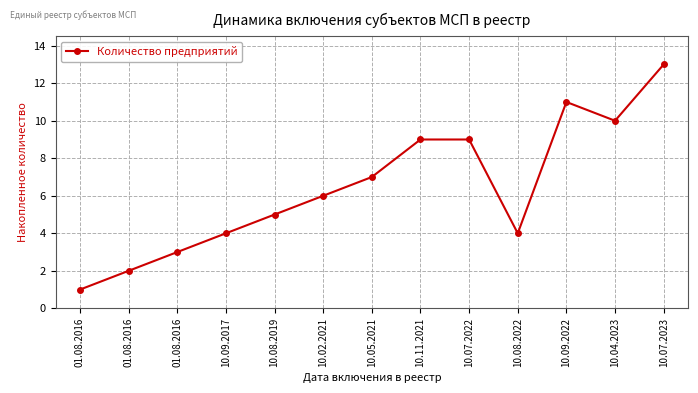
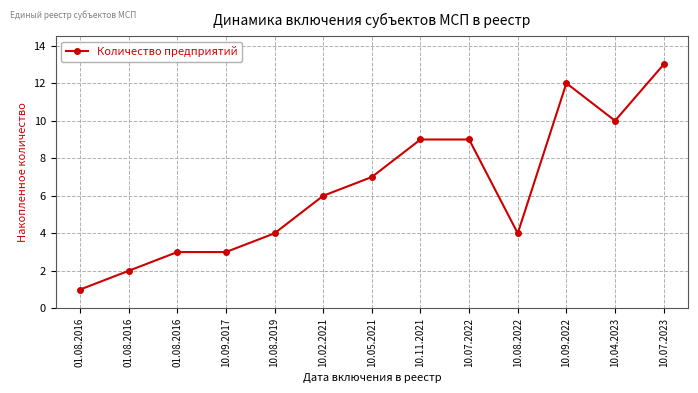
  {
-   "10.09.2017": 4,
-   "10.08.2019": 5,
+   "10.09.2017": 3,
+   "10.08.2019": 4,
    "10.02.2021": 6,
    "10.05.2021": 7,
    "10.11.2021": 9,
    "10.07.2022": 9,
    "10.08.2022": 4,
-   "10.09.2022": 11,
+   "10.09.2022": 12,
    "10.04.2023": 10,
    "10.07.2023": 13
  }
